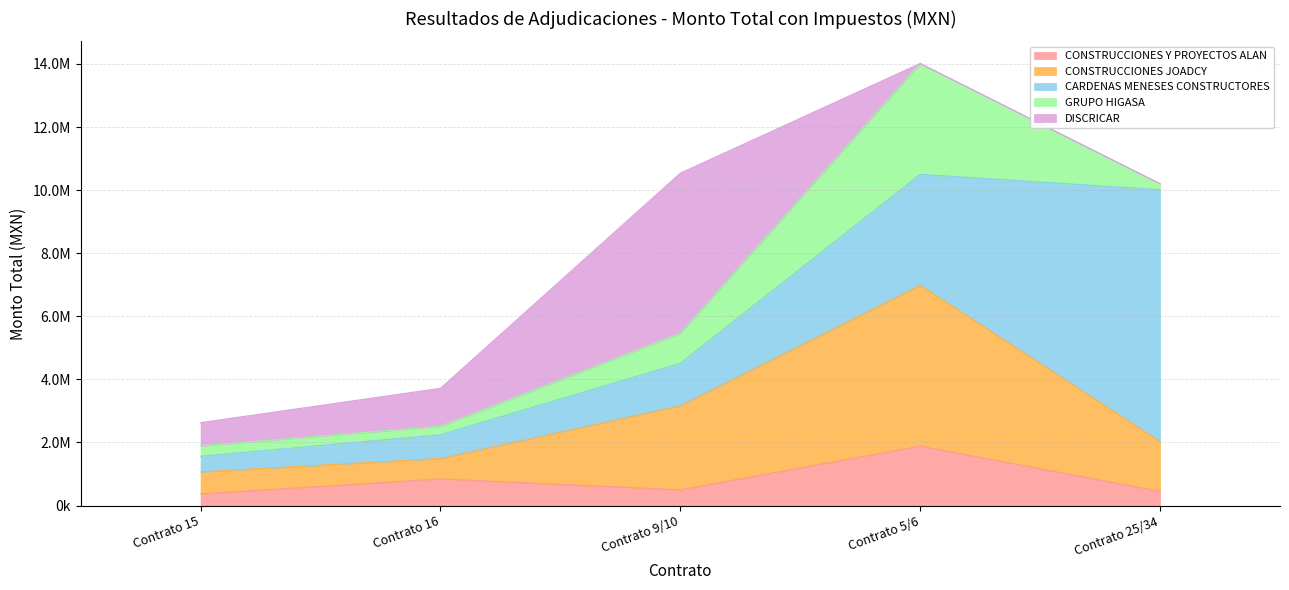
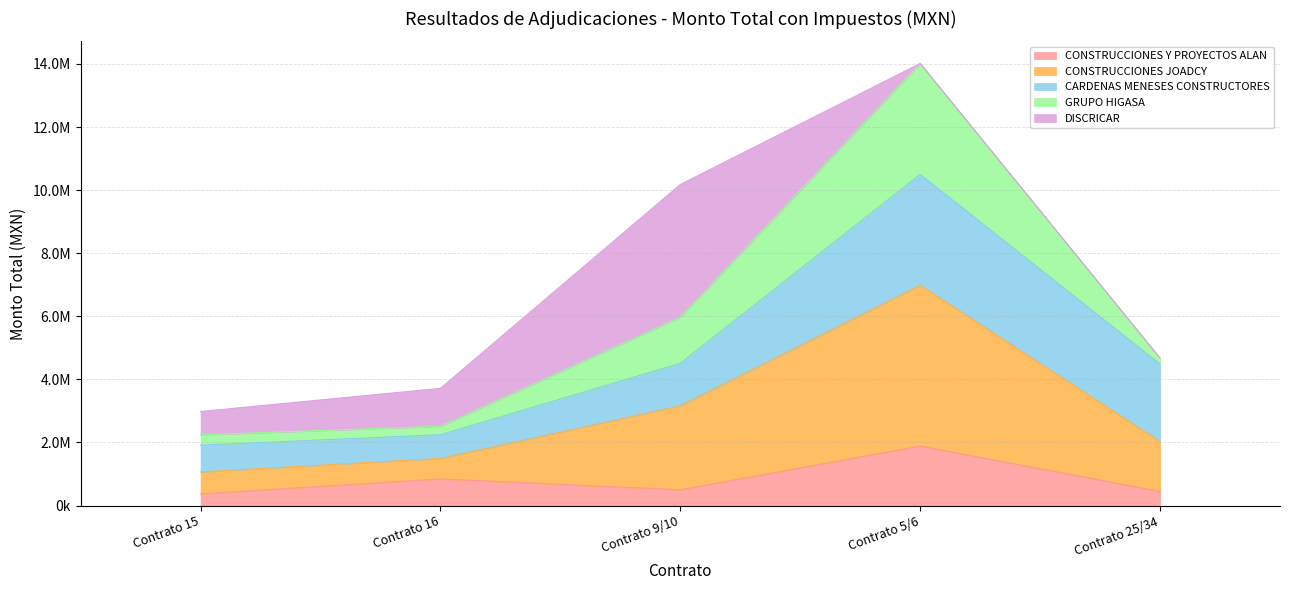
  {
    "CONSTRUCCIONES Y PROYECTOS ALAN": {
      "Contrato 15": 400000,
      "Contrato 16": 800000,
      "Contrato 9/10": 500000,
      "Contrato 5/6": 1900000,
      "Contrato 25/34": 400000
    },
    "CONSTRUCCIONES JOADCY": {
      "Contrato 15": 700000,
      "Contrato 16": 600000,
      "Contrato 9/10": 2700000,
      "Contrato 5/6": 5100000,
      "Contrato 25/34": 1600000
    },
    "CARDENAS MENESES CONSTRUCTORES": {
-     "Contrato 15": 500000,
+     "Contrato 15": 800000,
      "Contrato 16": 800000,
      "Contrato 9/10": 1300000,
      "Contrato 5/6": 3500000,
-     "Contrato 25/34": 8000000
+     "Contrato 25/34": 2500000
    },
    "GRUPO HIGASA": {
      "Contrato 15": 300000,
      "Contrato 16": 300000,
-     "Contrato 9/10": 1000000
+     "Contrato 9/10": 1500000
    },
    "DISCRICAR": {
      "Contrato 15": 700000,
      "Contrato 16": 1200000,
-     "Contrato 9/10": 5100000
+     "Contrato 9/10": 4200000
    }
  }
